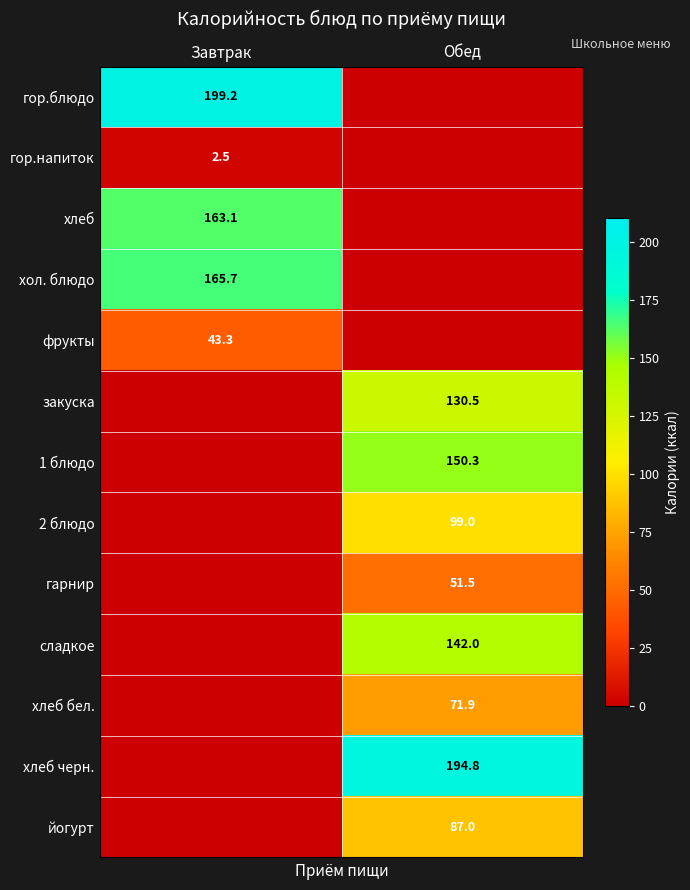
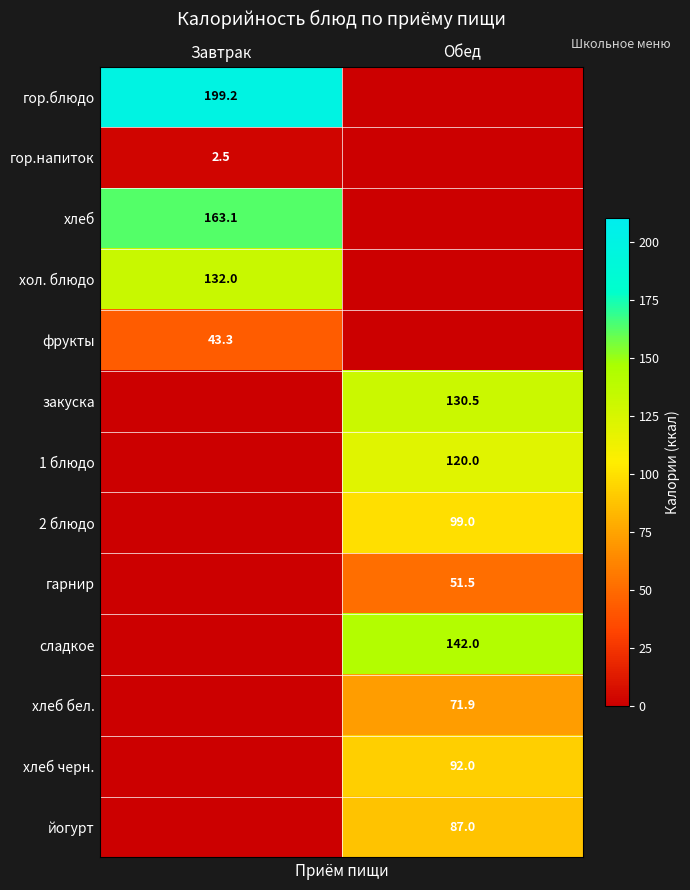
  {
    "гор.блюдо": {
      "Завтрак": 199.2
    },
    "гор.напиток": {
      "Завтрак": 2.5
    },
    "хлеб": {
      "Завтрак": 163.1
    },
    "хол. блюдо": {
-     "Завтрак": 165.7
+     "Завтрак": 132.0
    },
    "фрукты": {
      "Завтрак": 43.3
    },
    "закуска": {
      "Обед": 130.5
    },
    "1 блюдо": {
-     "Обед": 150.3
+     "Обед": 120.0
    },
    "2 блюдо": {
      "Обед": 99.0
    },
    "гарнир": {
      "Обед": 51.5
    },
    "сладкое": {
      "Обед": 142.0
    },
    "хлеб бел.": {
      "Обед": 71.9
    },
    "хлеб черн.": {
-     "Обед": 194.8
+     "Обед": 92.0
    },
    "йогурт": {
      "Обед": 87.0
    }
  }
